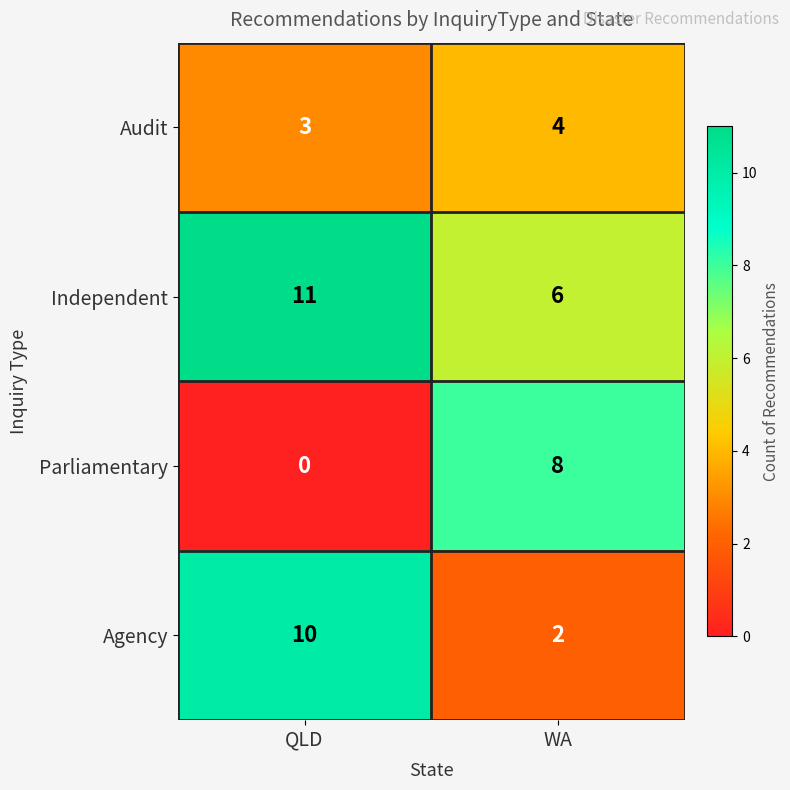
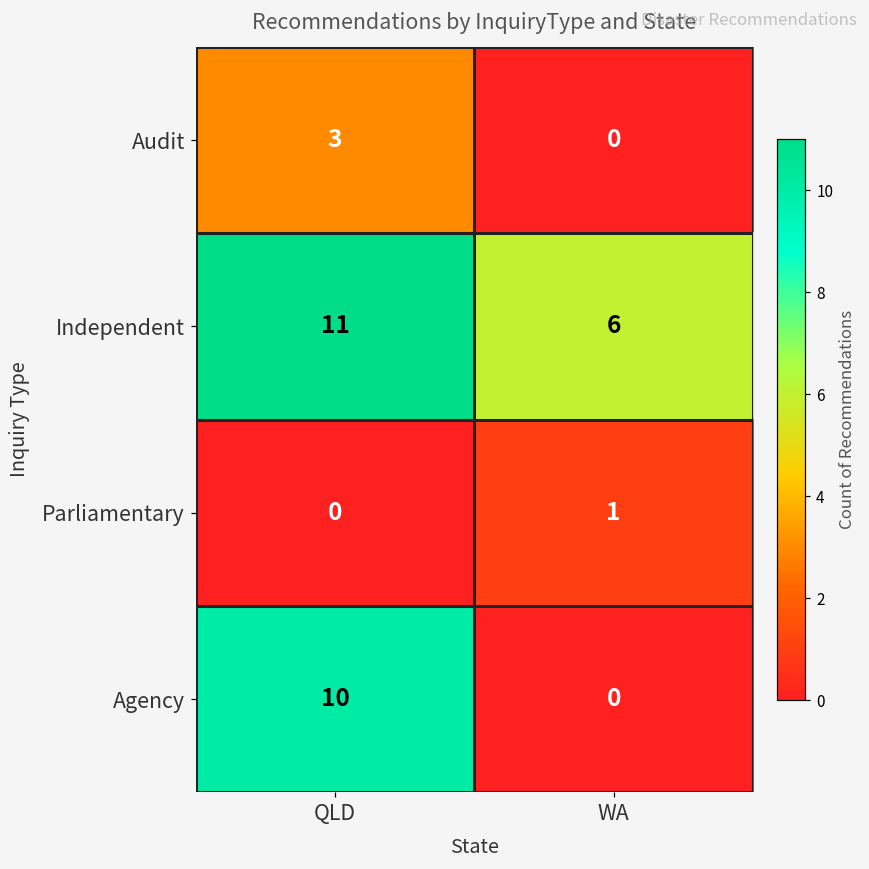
  {
    "Audit": {
      "QLD": 3,
-     "WA": 4
+     "WA": 0
    },
    "Independent": {
      "QLD": 11,
      "WA": 6
    },
    "Parliamentary": {
      "QLD": 0,
-     "WA": 8
+     "WA": 1
    },
    "Agency": {
      "QLD": 10,
-     "WA": 2
+     "WA": 0
    }
  }
